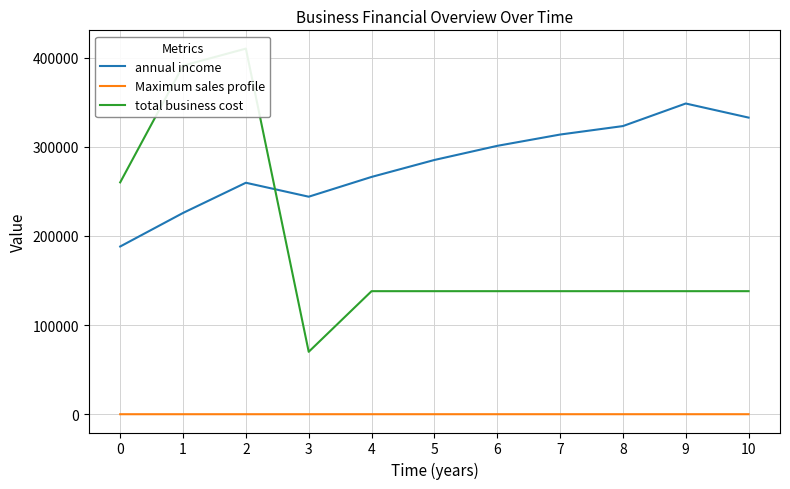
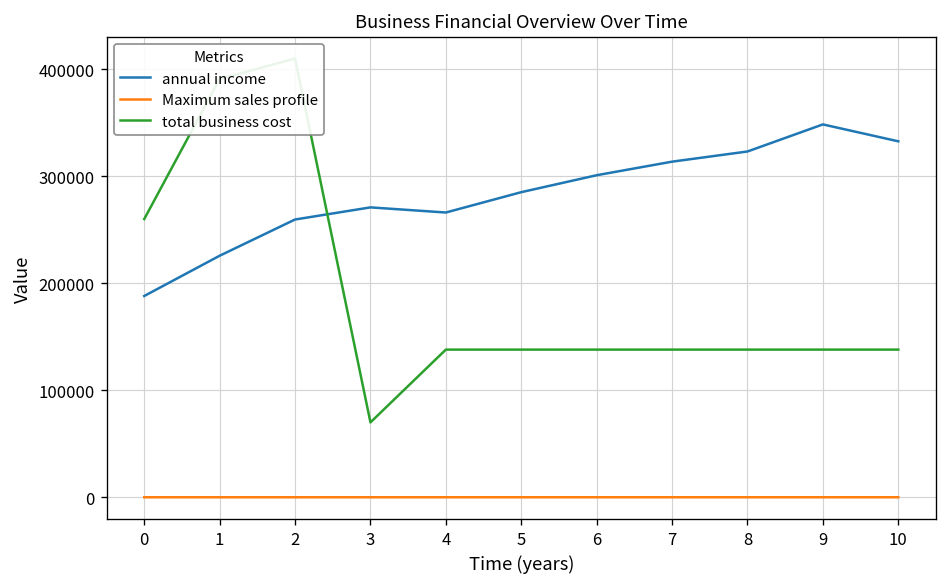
  {
    "annual income": {
      "0": 190000,
      "1": 230000,
      "2": 260000,
-     "3": 240000,
+     "3": 270000,
      "4": 270000,
      "5": 290000,
      "6": 300000,
      "7": 310000,
      "8": 320000,
      "9": 350000,
      "10": 330000
    },
    "Maximum sales profile": {
      "0": 0,
      "1": 0,
      "2": 0,
      "3": 0,
      "4": 0,
      "5": 0,
      "6": 0,
      "7": 0,
      "8": 0,
      "9": 0,
      "10": 0
    },
    "total business cost": {
      "0": 260000,
      "3": 70000,
      "4": 140000,
      "5": 140000,
      "6": 140000,
      "7": 140000,
      "8": 140000,
      "9": 140000,
      "10": 140000
    }
  }
